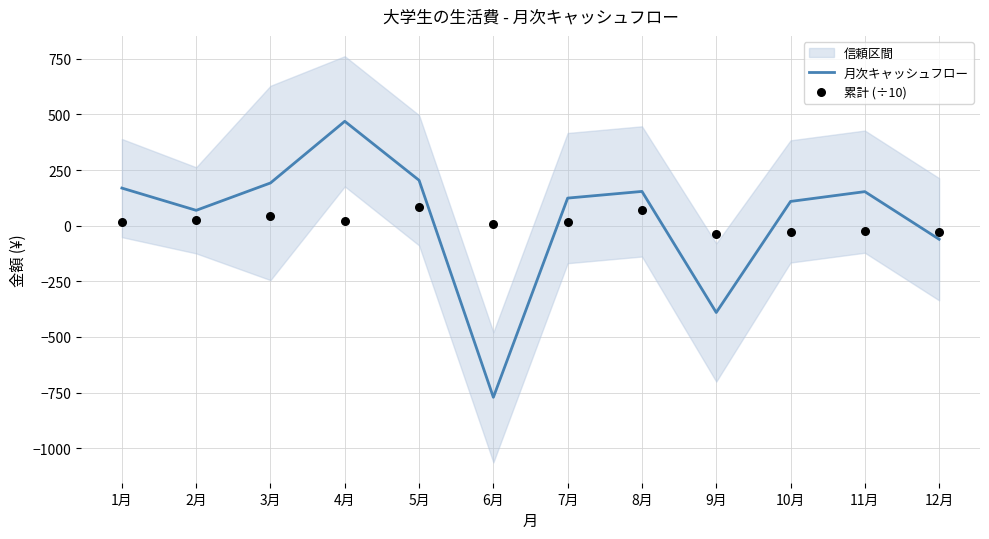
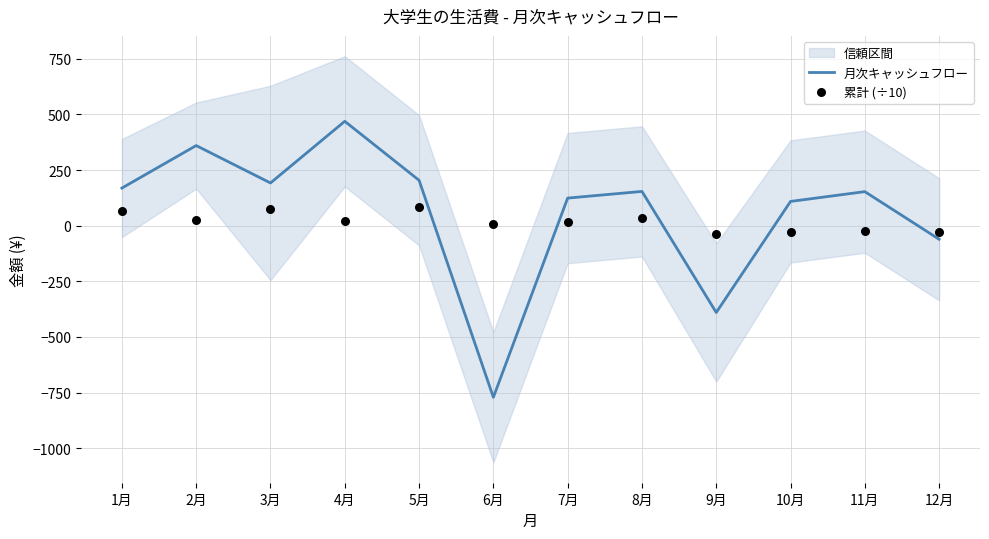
  {
    "月次キャッシュフロー": {
      "1月": 170,
-     "2月": 70,
+     "2月": 360,
      "3月": 190,
      "4月": 470,
      "5月": 200,
      "6月": -770,
      "7月": 120,
      "8月": 150,
      "9月": -390,
      "10月": 110,
      "11月": 150,
      "12月": -60
    },
    "累計 (÷10)": {
-     "1月": 20,
-     "3月": 40,
-     "8月": 70
+     "1月": 70,
+     "3月": 80,
+     "8月": 30
    }
  }
